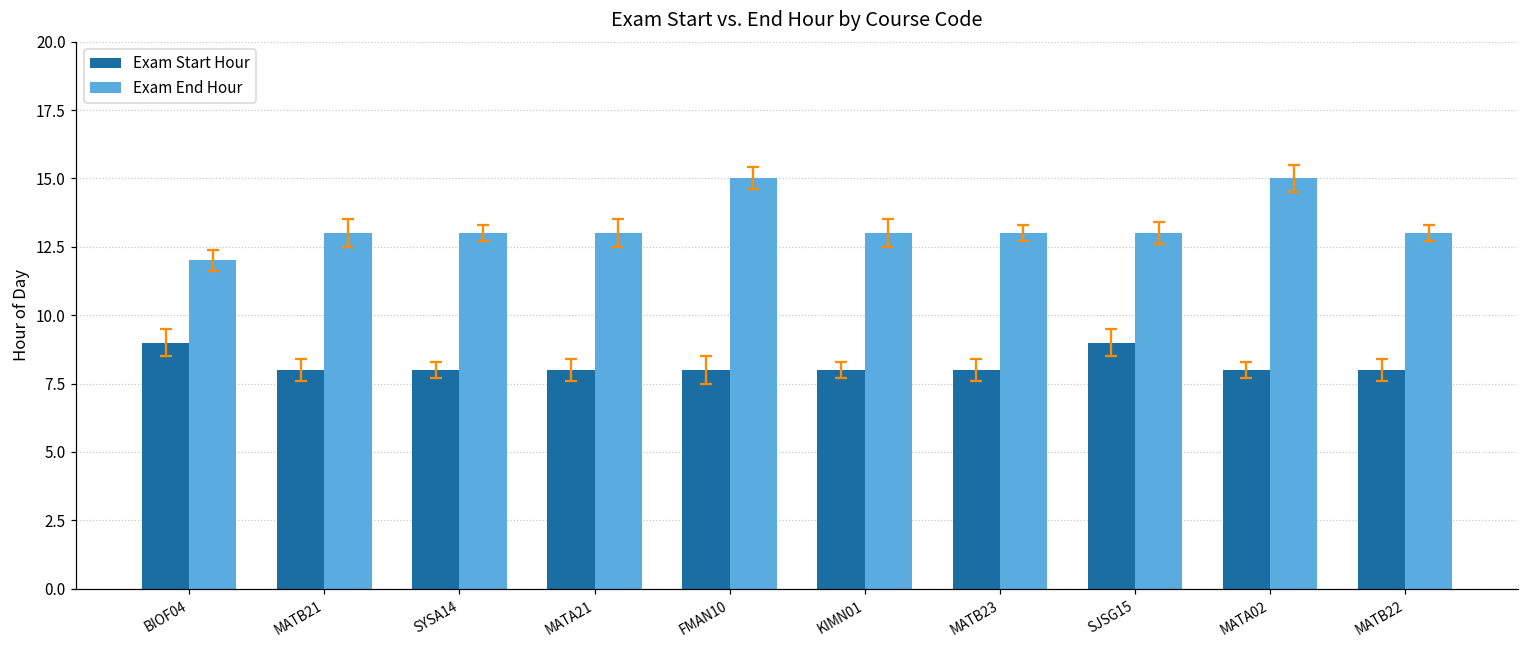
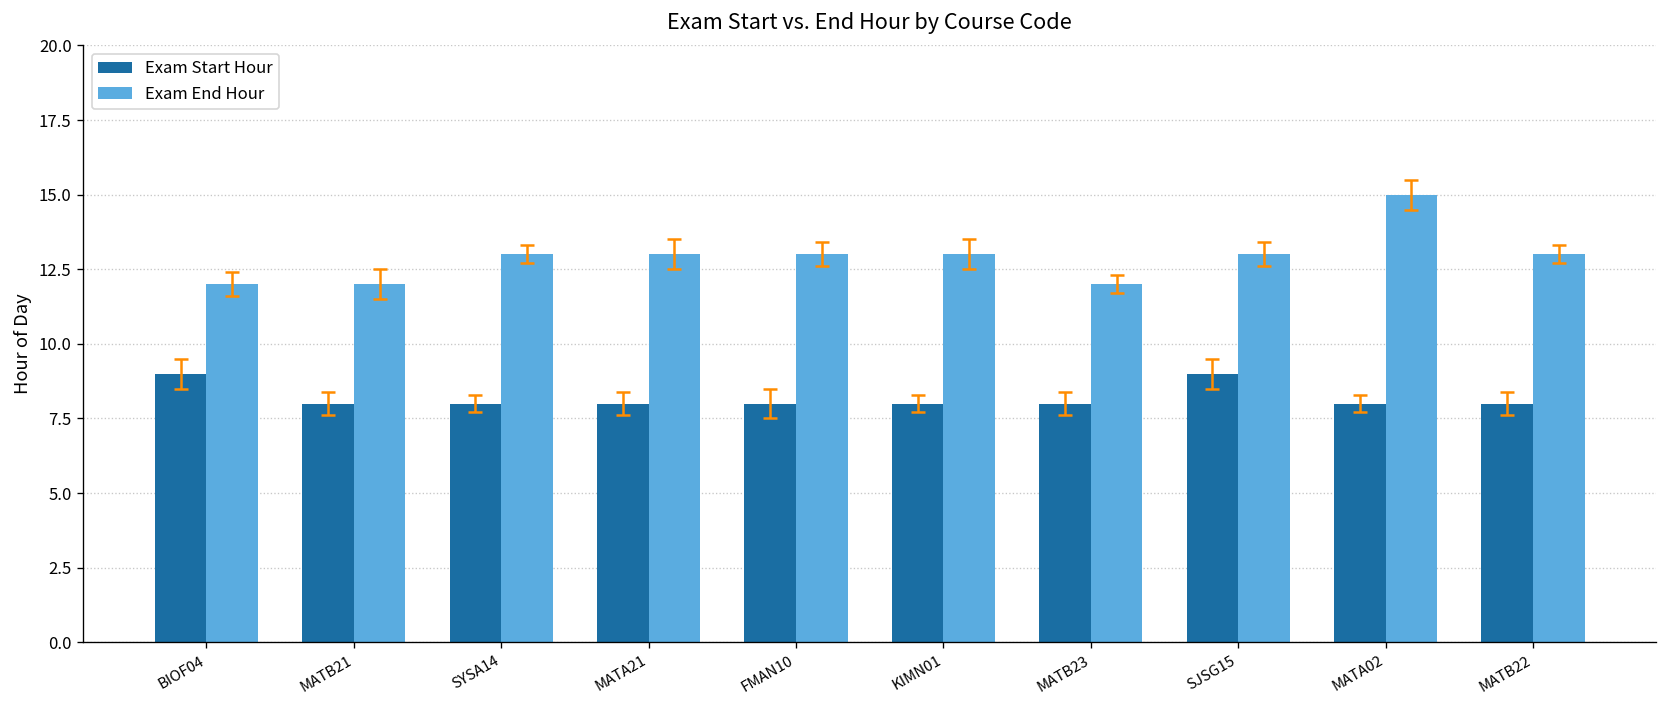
  {
    "Exam End Hour": {
      "BIOF04": 12,
-     "MATB21": 13,
+     "MATB21": 12,
      "SYSA14": 13,
      "MATA21": 13,
-     "FMAN10": 15,
+     "FMAN10": 13,
      "KIMN01": 13,
-     "MATB23": 13,
+     "MATB23": 12,
      "SJSG15": 13,
      "MATA02": 15,
      "MATB22": 13
    }
  }
